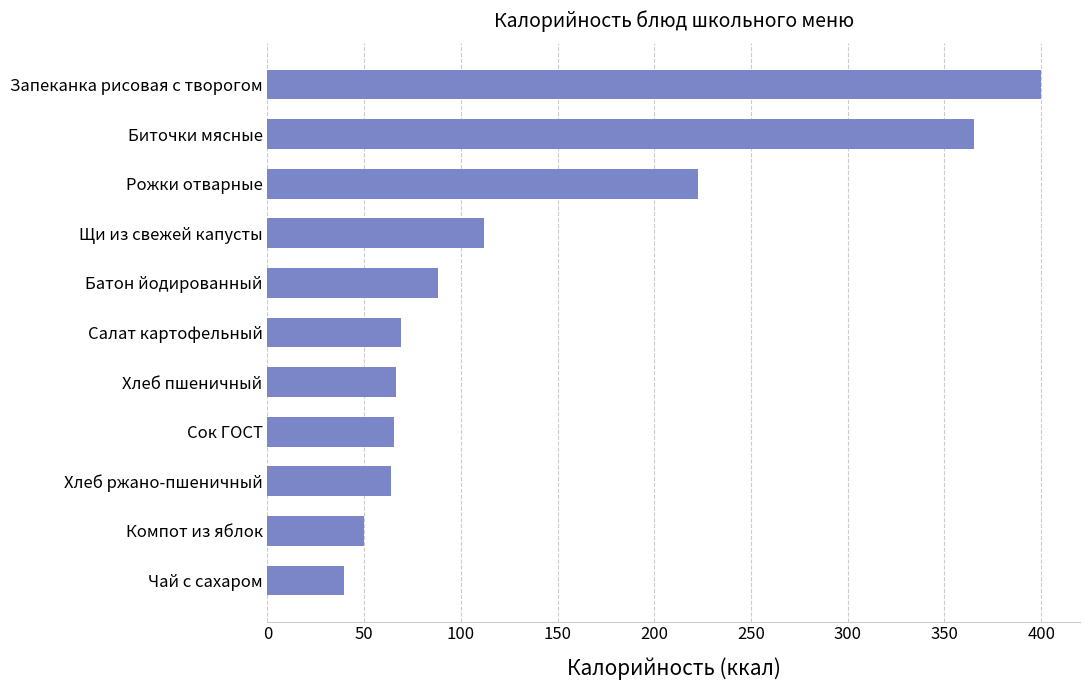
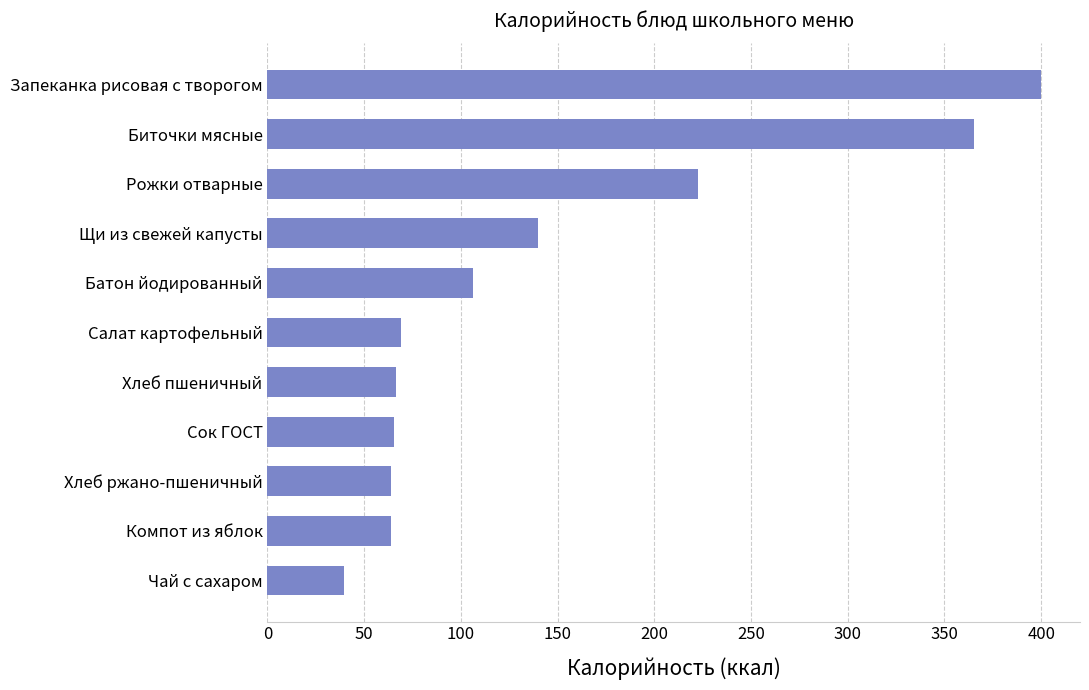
  {
    "Запеканка рисовая с творогом": 400,
    "Биточки мясные": 365,
    "Рожки отварные": 222,
-   "Щи из свежей капусты": 112,
-   "Батон йодированный": 88,
+   "Щи из свежей капусты": 140,
+   "Батон йодированный": 106,
    "Салат картофельный": 69,
    "Хлеб пшеничный": 66,
    "Сок ГОСТ": 65,
    "Хлеб ржано-пшеничный": 64,
-   "Компот из яблок": 50,
+   "Компот из яблок": 64,
    "Чай с сахаром": 40
  }
